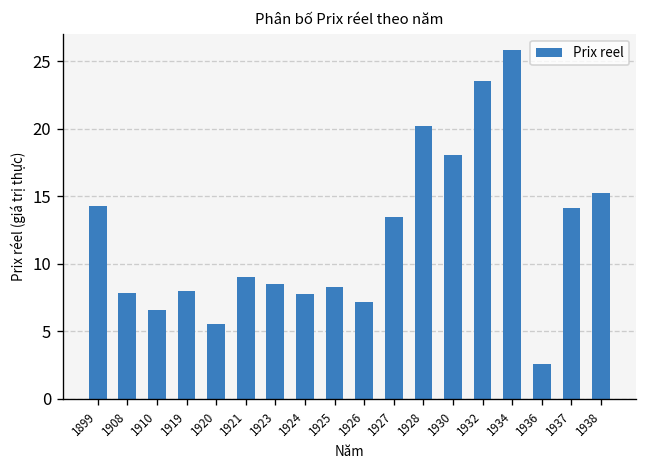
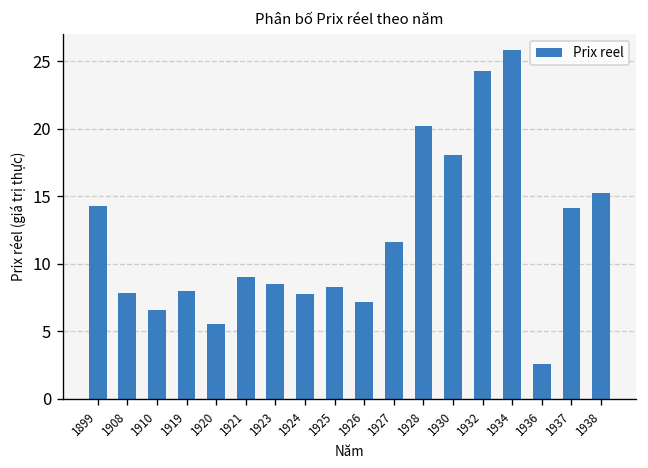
  {
    "1899": 14.3,
    "1908": 7.8,
    "1910": 6.6,
    "1919": 8.0,
    "1920": 5.5,
    "1921": 9.0,
    "1923": 8.5,
    "1924": 7.7,
    "1925": 8.3,
    "1926": 7.2,
-   "1927": 13.4,
+   "1927": 11.6,
    "1928": 20.2,
    "1930": 18.0,
-   "1932": 23.5,
+   "1932": 24.3,
    "1934": 25.8,
    "1936": 2.5,
    "1937": 14.1,
    "1938": 15.3
  }
